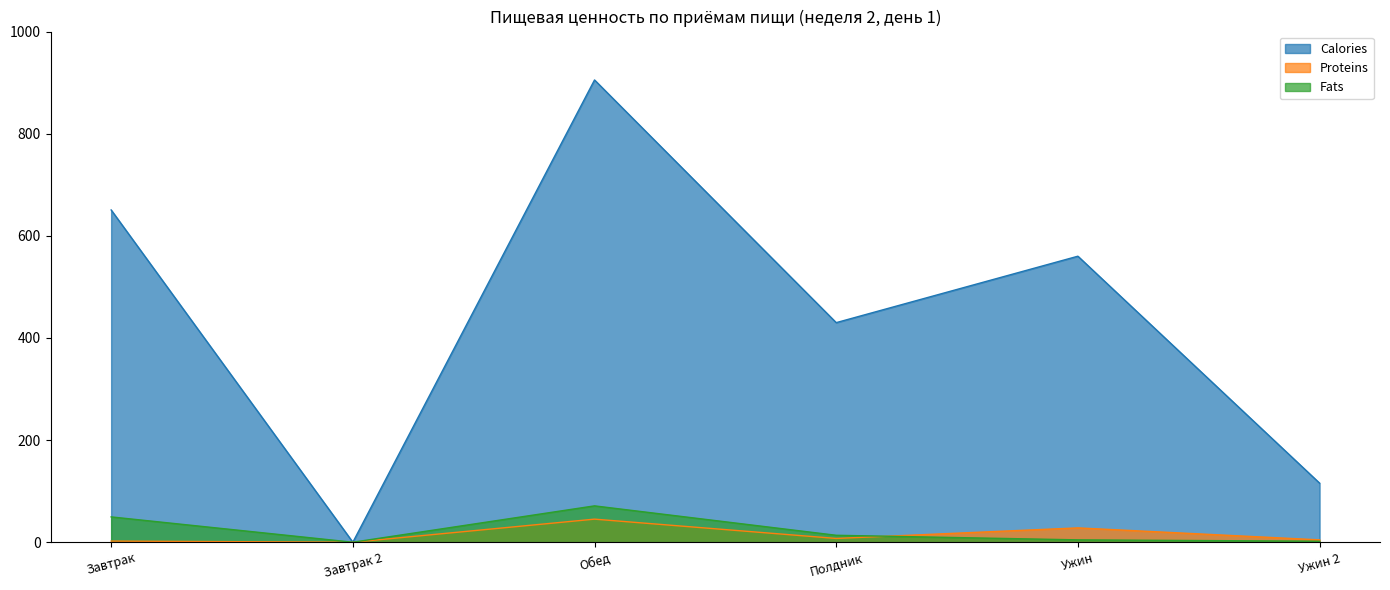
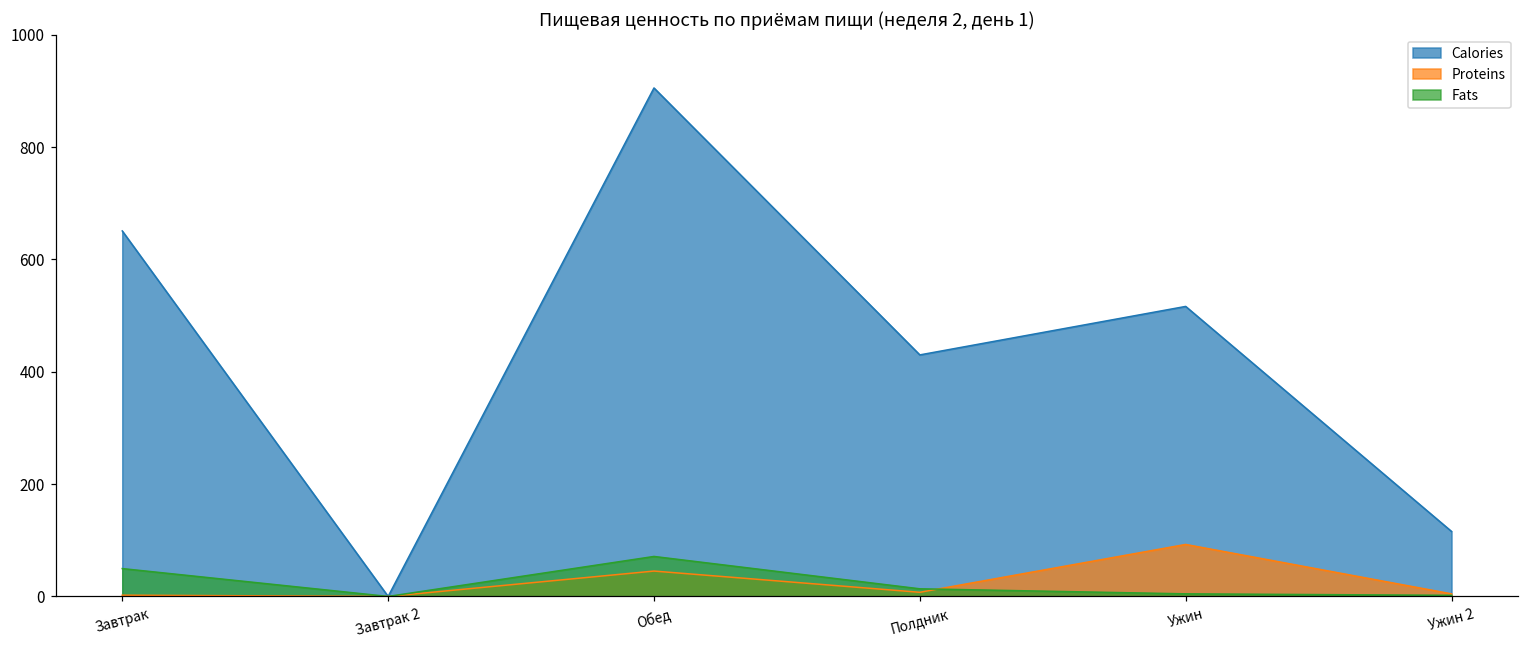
  {
    "Calories": {
      "Завтрак": 650,
      "Обед": 910,
      "Полдник": 430,
-     "Ужин": 560,
+     "Ужин": 520,
      "Ужин 2": 120
    },
    "Proteins": {
      "Завтрак": 0,
      "Обед": 50,
      "Полдник": 10,
-     "Ужин": 30
+     "Ужин": 90
    },
    "Fats": {
      "Завтрак": 50,
      "Обед": 70,
      "Полдник": 10,
      "Ужин": 0
    }
  }
